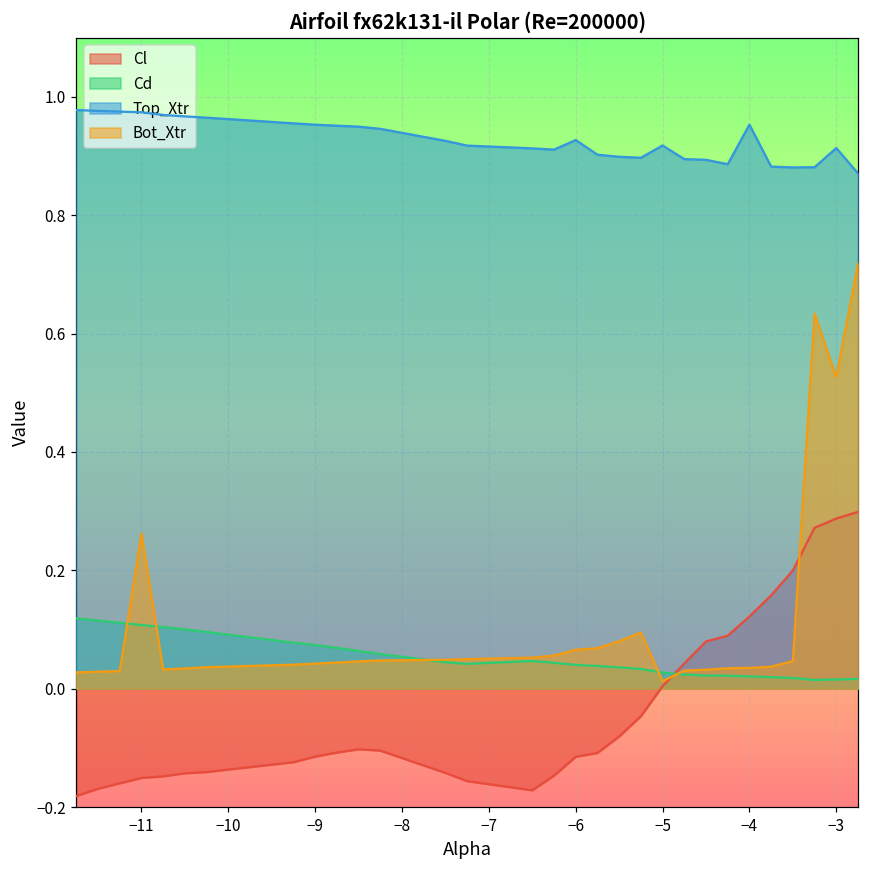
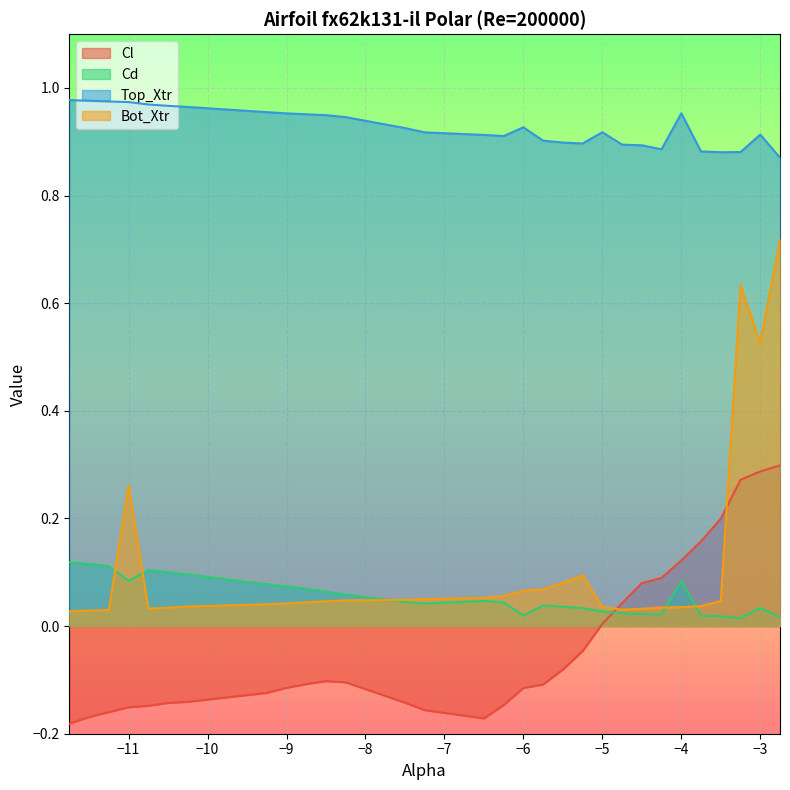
  {
    "Cd": {
-     "−11": 0.11,
+     "−11": 0.08,
      "−9": 0.07,
-     "−6": 0.04,
+     "−6": 0.02,
      "−5": 0.03,
-     "−4": 0.02,
-     "−3": 0.02
+     "−4": 0.08,
+     "−3": 0.03
    },
    "Top_Xtr": {
      "−9": 0.95,
      "−6": 0.93,
      "−5": 0.92,
      "−4": 0.95,
      "−3": 0.91
    },
    "Bot_Xtr": {
      "−11": 0.26,
      "−9": 0.04,
      "−6": 0.07,
-     "−5": 0.01,
+     "−5": 0.04,
      "−4": 0.04,
      "−3": 0.53
    }
  }
